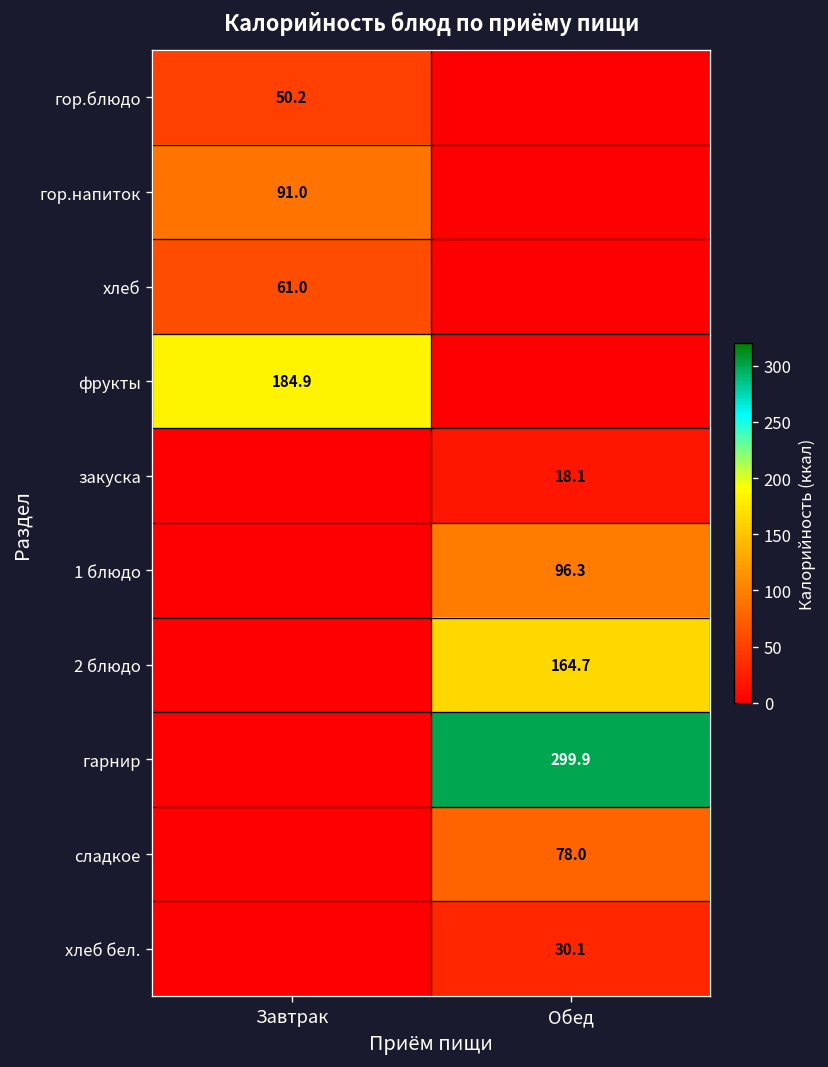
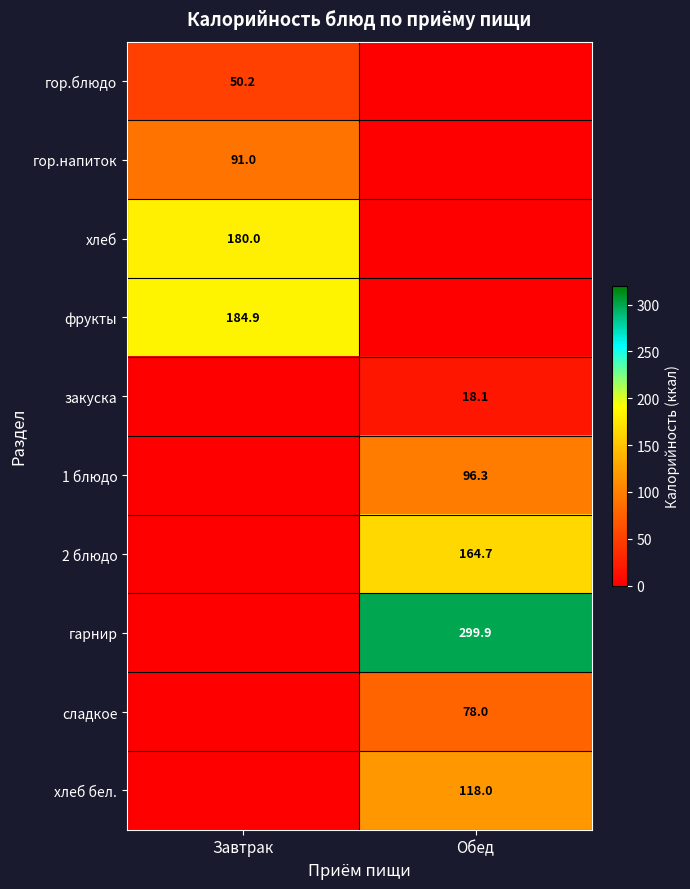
  {
    "гор.блюдо": {
      "Завтрак": 50.2
    },
    "гор.напиток": {
      "Завтрак": 91.0
    },
    "хлеб": {
-     "Завтрак": 61.0
+     "Завтрак": 180.0
    },
    "фрукты": {
      "Завтрак": 184.9
    },
    "закуска": {
      "Обед": 18.1
    },
    "1 блюдо": {
      "Обед": 96.3
    },
    "2 блюдо": {
      "Обед": 164.7
    },
    "гарнир": {
      "Обед": 299.9
    },
    "сладкое": {
      "Обед": 78.0
    },
    "хлеб бел.": {
-     "Обед": 30.1
+     "Обед": 118.0
    }
  }
